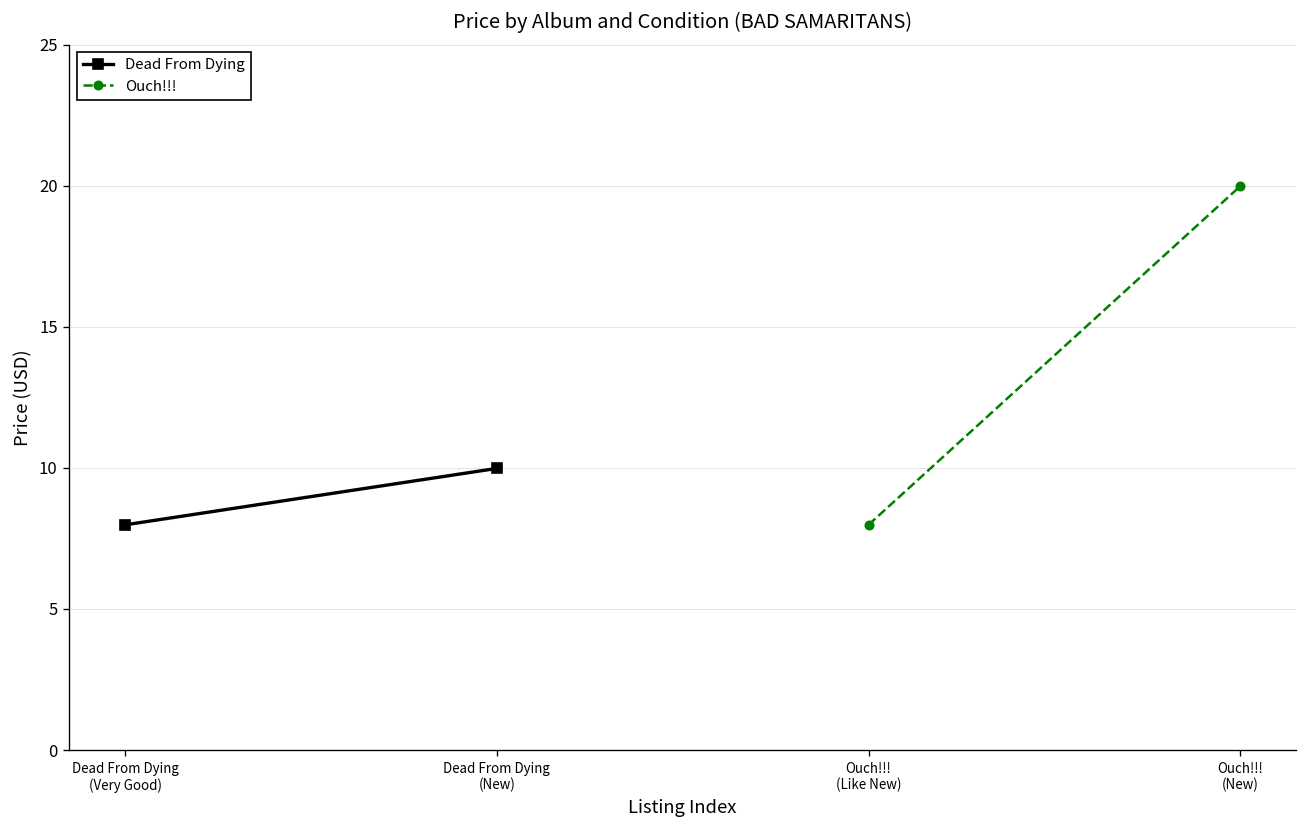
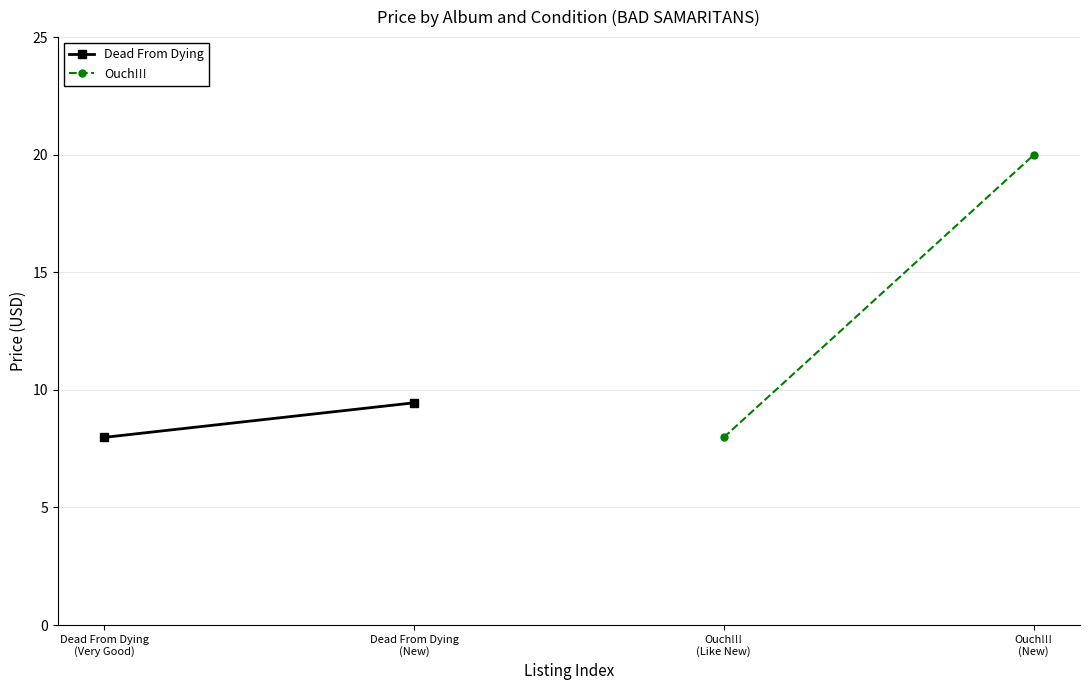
  {
    "Dead From Dying": {
      "Dead From Dying (Very Good)": 8.0,
-     "Dead From Dying (New)": 10.0
+     "Dead From Dying (New)": 9.5
    },
    "Ouch!!!": {
      "Ouch!!! (Like New)": 8.0,
      "Ouch!!! (New)": 20.0
    }
  }
